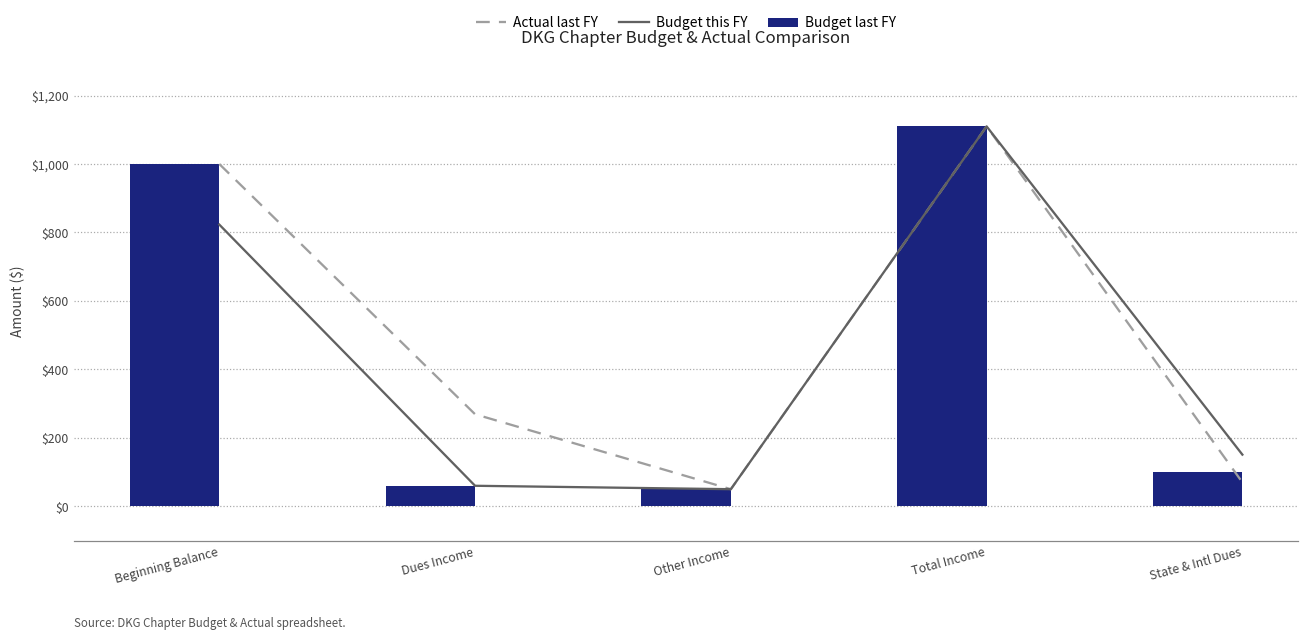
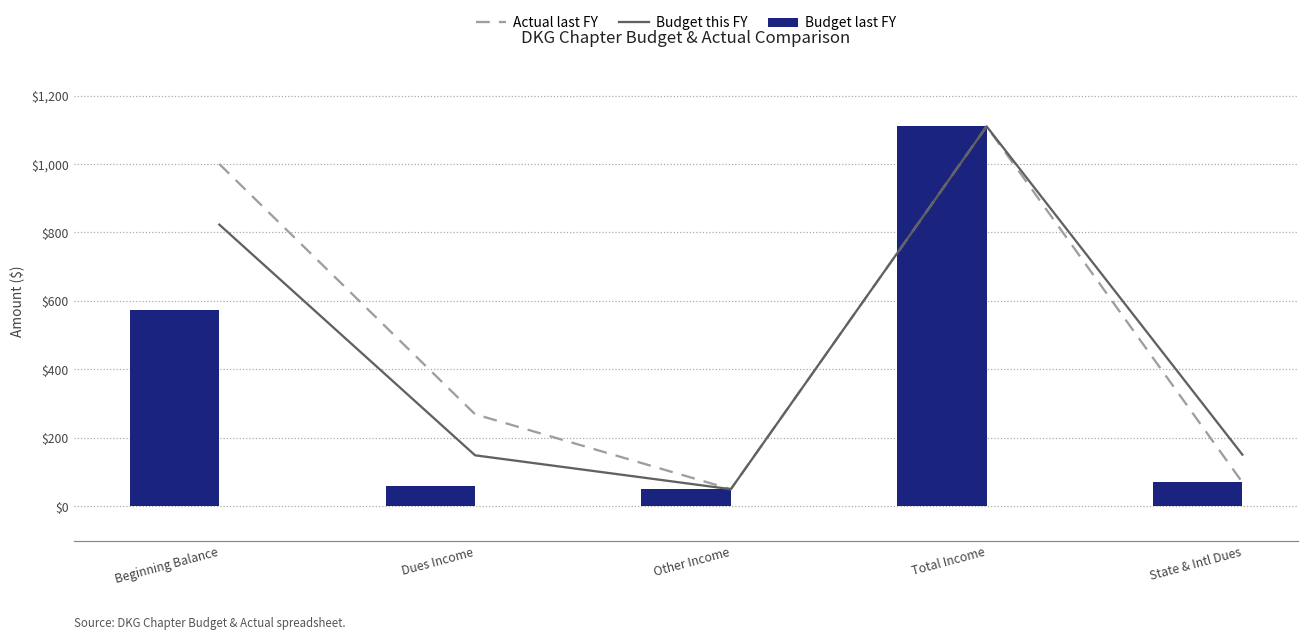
  {
    "Budget last FY": {
-     "Beginning Balance": "$1,000",
+     "Beginning Balance": "$570",
      "Dues Income": "$60",
      "Other Income": "$50",
      "Total Income": "$1,110",
-     "State & Intl Dues": "$100"
+     "State & Intl Dues": "$70"
    },
    "Actual last FY": {
      "Beginning Balance": "$1,000",
      "Dues Income": "$270",
      "State & Intl Dues": "$70"
    },
    "Budget this FY": {
      "Beginning Balance": "$820",
-     "Dues Income": "$60",
+     "Dues Income": "$150",
      "State & Intl Dues": "$150"
    }
  }
